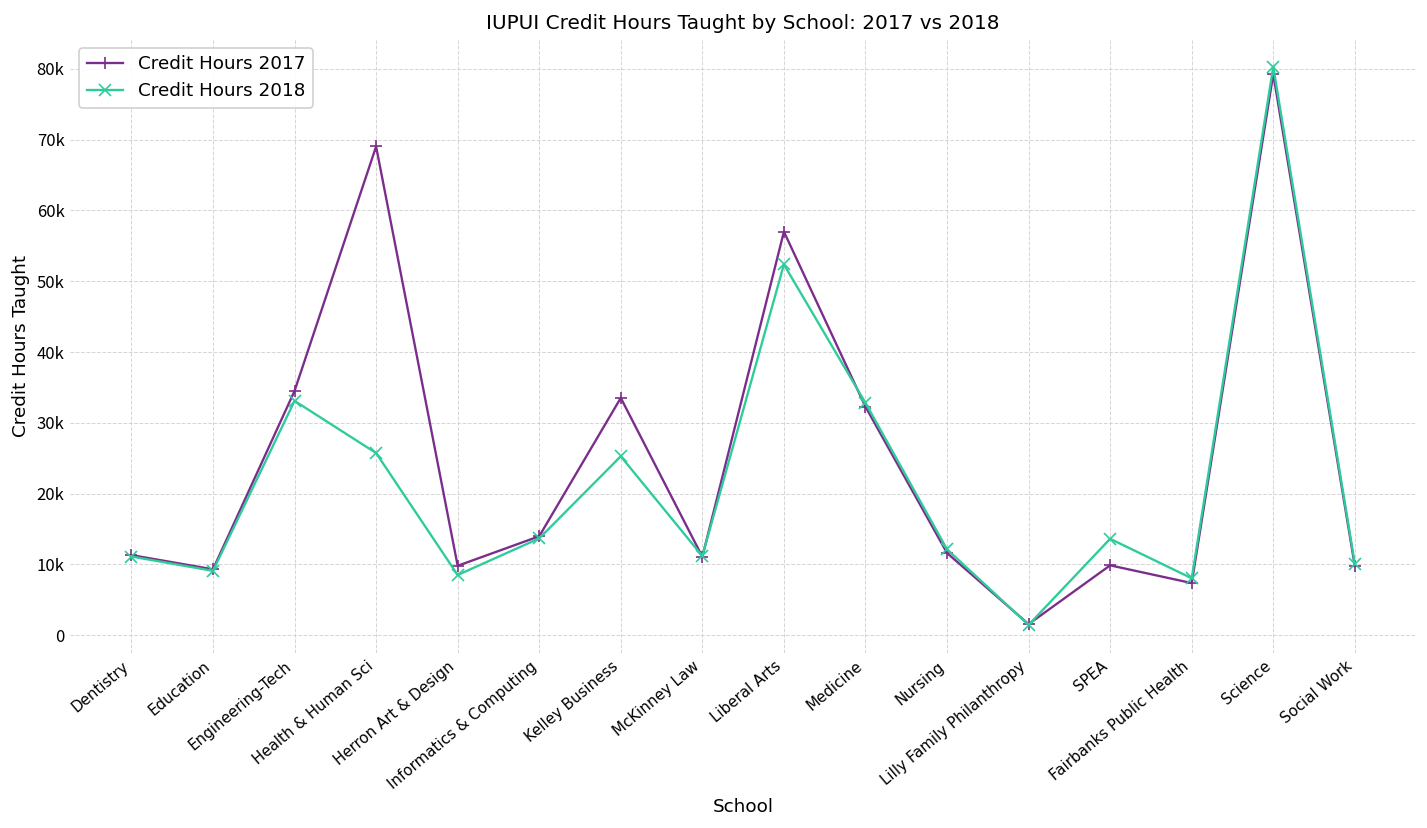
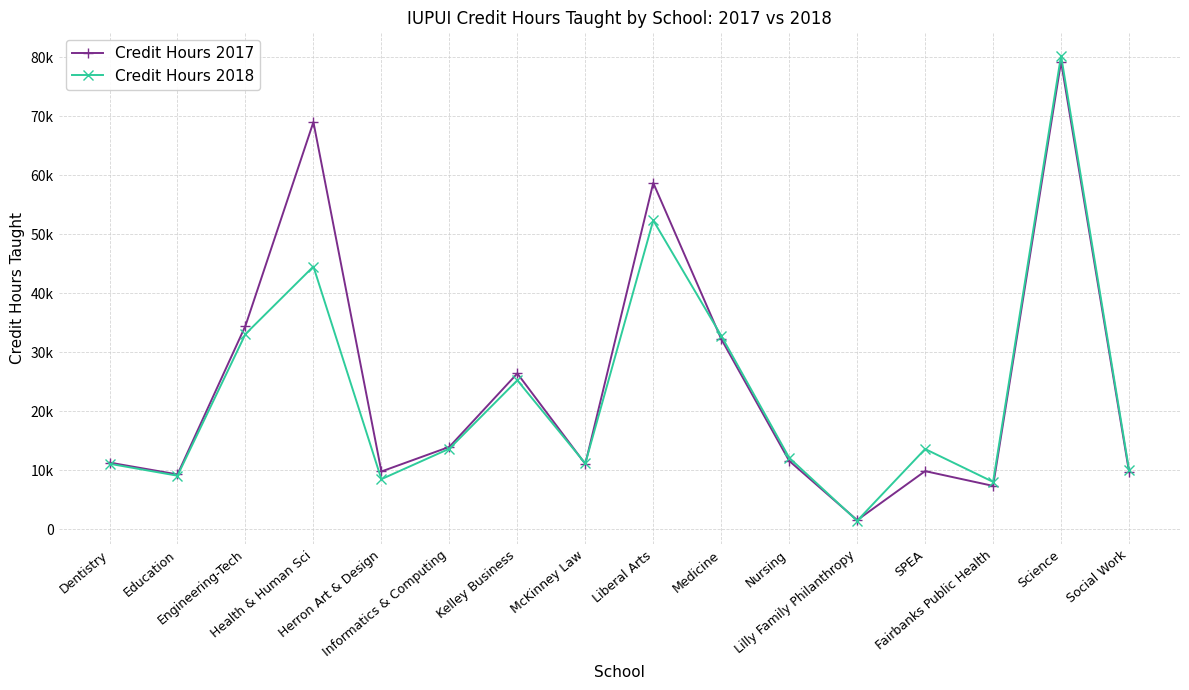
  {
    "Credit Hours 2017": {
      "Engineering-Tech": 34000,
      "Health & Human Sci": 69000,
      "Herron Art & Design": 10000,
-     "Kelley Business": 34000,
-     "Liberal Arts": 57000,
+     "Kelley Business": 26000,
+     "Liberal Arts": 59000,
      "Medicine": 32000,
      "Nursing": 12000,
      "SPEA": 10000,
      "Fairbanks Public Health": 7000,
      "Science": 79000
    },
    "Credit Hours 2018": {
      "Engineering-Tech": 33000,
-     "Health & Human Sci": 26000,
+     "Health & Human Sci": 45000,
      "Herron Art & Design": 8000,
      "Kelley Business": 25000,
      "Liberal Arts": 52000,
      "Medicine": 33000,
      "Nursing": 12000,
      "SPEA": 14000,
      "Fairbanks Public Health": 8000,
      "Science": 80000
    }
  }
